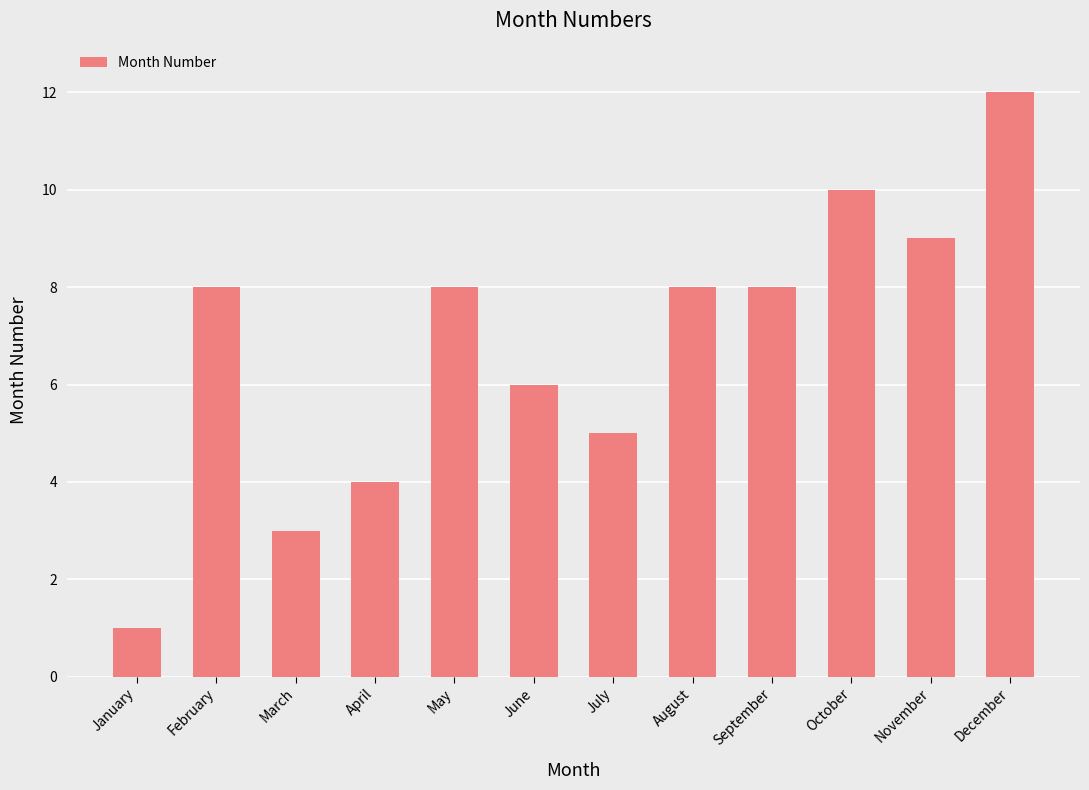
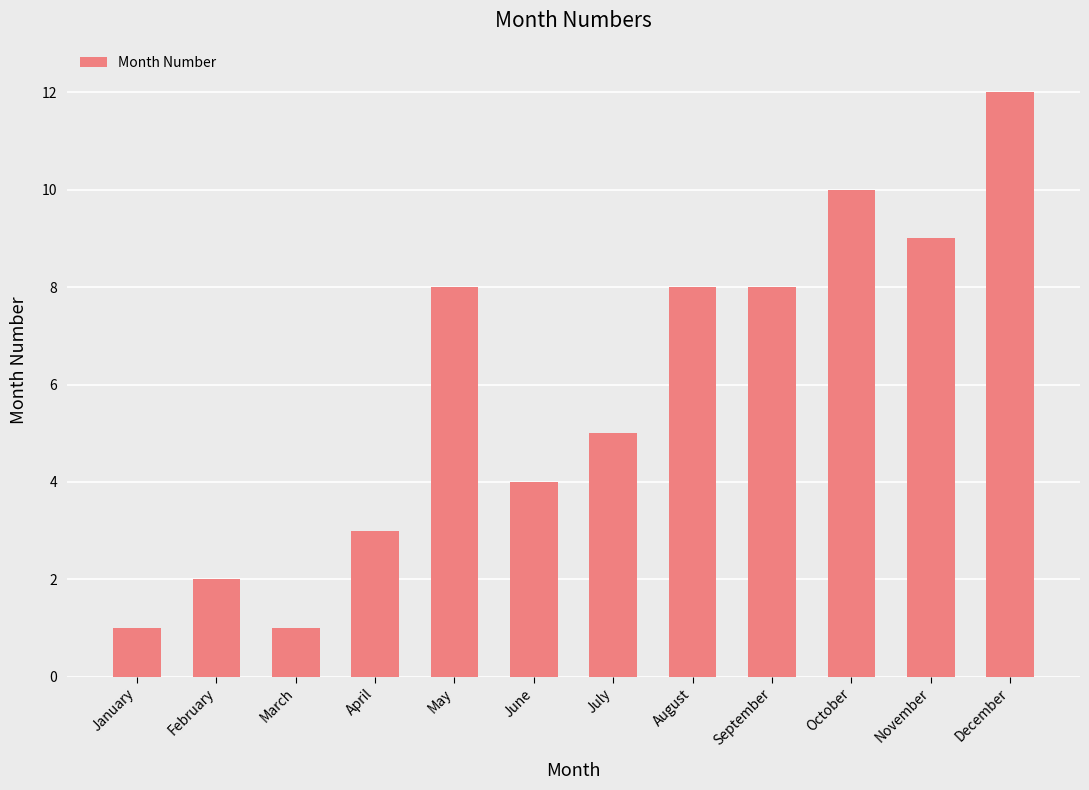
  {
    "January": 1,
-   "February": 8,
-   "March": 3,
-   "April": 4,
+   "February": 2,
+   "March": 1,
+   "April": 3,
    "May": 8,
-   "June": 6,
+   "June": 4,
    "July": 5,
    "August": 8,
    "September": 8,
    "October": 10,
    "November": 9,
    "December": 12
  }
